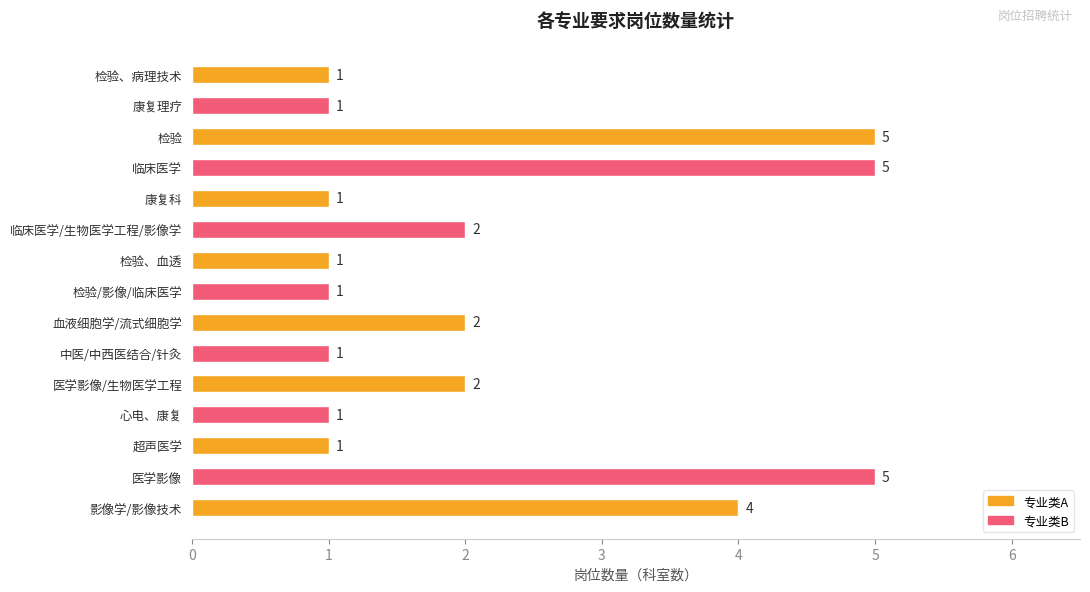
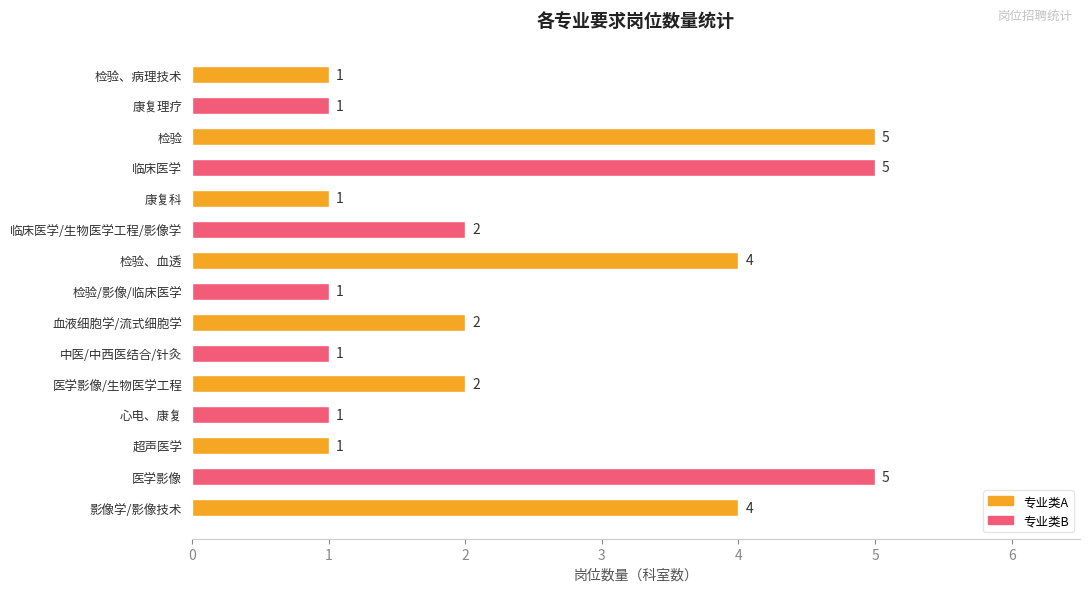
  {
    "检验、病理技术": 1,
    "康复理疗": 1,
    "检验": 5,
    "临床医学": 5,
    "康复科": 1,
    "临床医学/生物医学工程/影像学": 2,
-   "检验、血透": 1,
+   "检验、血透": 4,
    "检验/影像/临床医学": 1,
    "血液细胞学/流式细胞学": 2,
    "中医/中西医结合/针灸": 1,
    "医学影像/生物医学工程": 2,
    "心电、康复": 1,
    "超声医学": 1,
    "医学影像": 5,
    "影像学/影像技术": 4
  }
